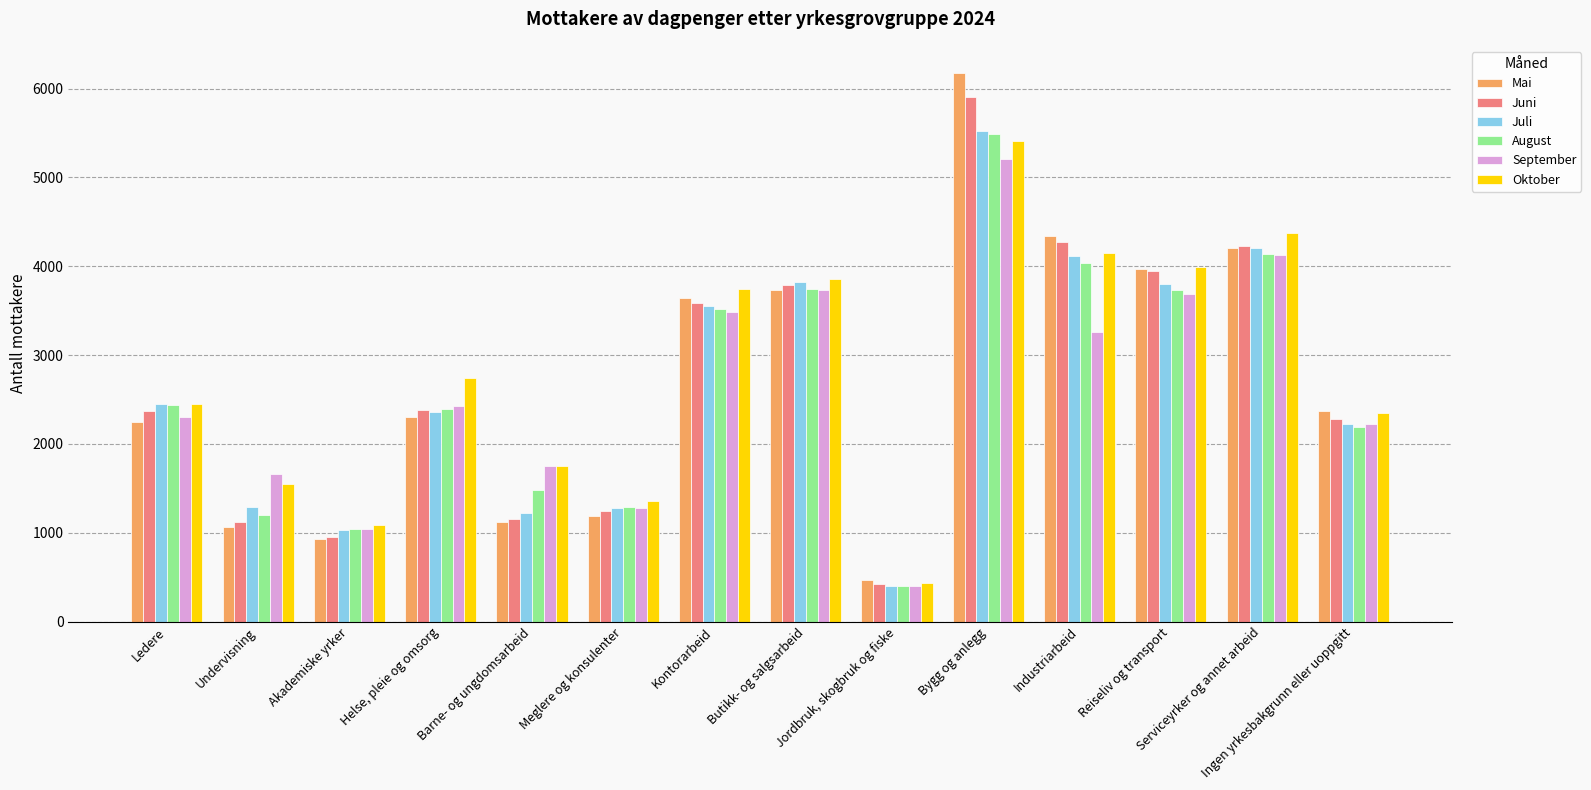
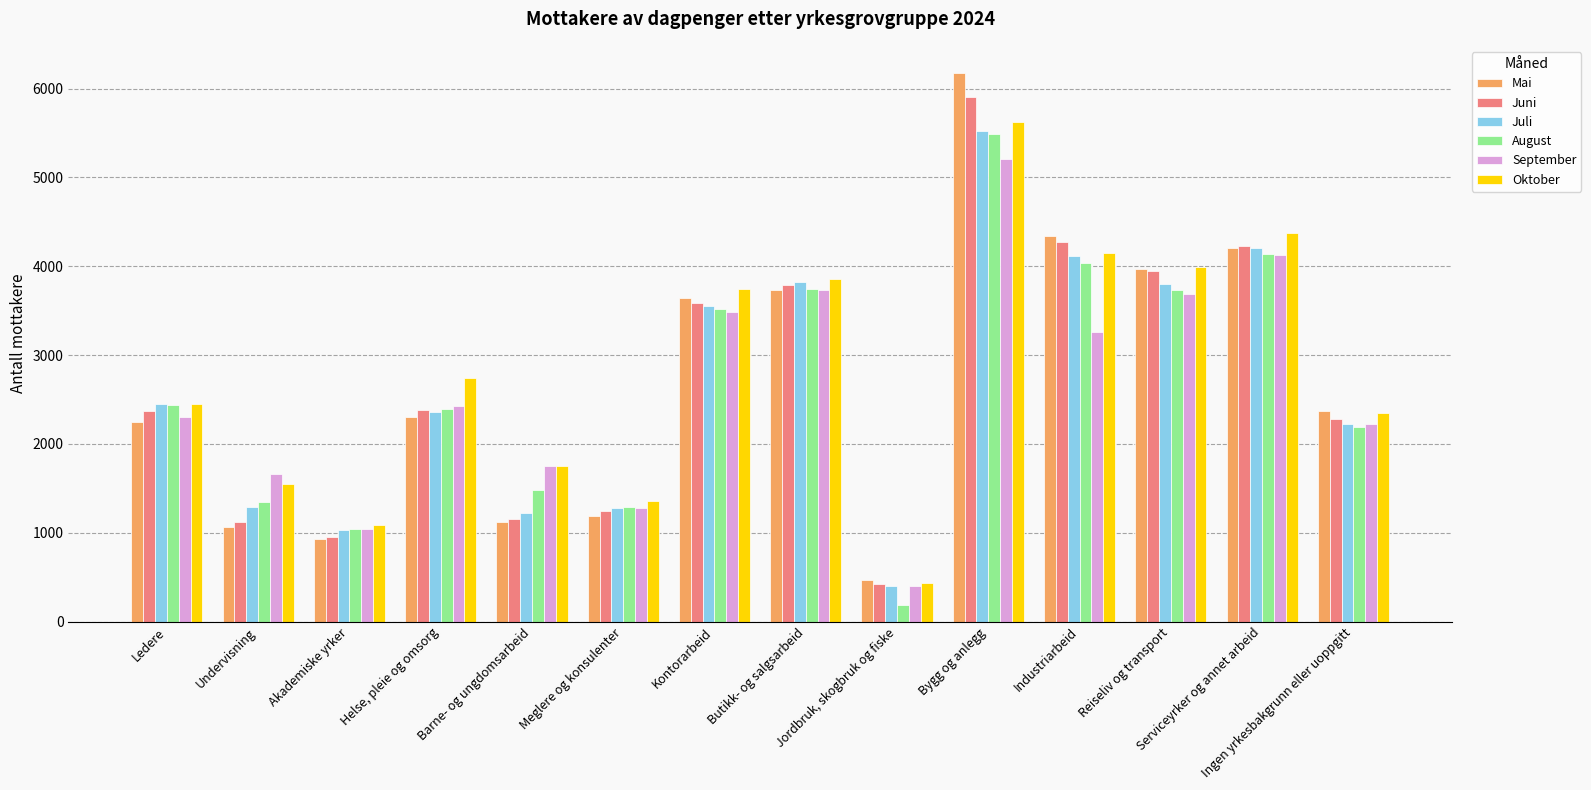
  {
    "Juli": {
      "Ledere": 2400,
      "Undervisning": 1300,
      "Akademiske yrker": 1000,
      "Helse, pleie og omsorg": 2400,
      "Barne- og ungdomsarbeid": 1200,
      "Meglere og konsulenter": 1300,
      "Kontorarbeid": 3600,
      "Butikk- og salgsarbeid": 3800,
      "Jordbruk, skogbruk og fiske": 400,
      "Bygg og anlegg": 5500,
      "Industriarbeid": 4100,
      "Reiseliv og transport": 3800,
      "Serviceyrker og annet arbeid": 4200,
      "Ingen yrkesbakgrunn eller uoppgitt": 2200
    },
    "August": {
      "Ledere": 2400,
-     "Undervisning": 1200,
+     "Undervisning": 1300,
      "Akademiske yrker": 1000,
      "Helse, pleie og omsorg": 2400,
      "Barne- og ungdomsarbeid": 1500,
      "Meglere og konsulenter": 1300,
      "Kontorarbeid": 3500,
      "Butikk- og salgsarbeid": 3700,
-     "Jordbruk, skogbruk og fiske": 400,
+     "Jordbruk, skogbruk og fiske": 200,
      "Bygg og anlegg": 5500,
      "Industriarbeid": 4000,
      "Reiseliv og transport": 3700,
      "Serviceyrker og annet arbeid": 4100,
      "Ingen yrkesbakgrunn eller uoppgitt": 2200
    },
    "September": {
      "Ledere": 2300,
      "Undervisning": 1700,
      "Akademiske yrker": 1000,
      "Helse, pleie og omsorg": 2400,
      "Barne- og ungdomsarbeid": 1800,
      "Meglere og konsulenter": 1300,
      "Kontorarbeid": 3500,
      "Butikk- og salgsarbeid": 3700,
      "Jordbruk, skogbruk og fiske": 400,
      "Bygg og anlegg": 5200,
      "Industriarbeid": 3300,
      "Reiseliv og transport": 3700,
      "Serviceyrker og annet arbeid": 4100,
      "Ingen yrkesbakgrunn eller uoppgitt": 2200
    },
    "Oktober": {
      "Ledere": 2400,
      "Undervisning": 1500,
      "Akademiske yrker": 1100,
      "Helse, pleie og omsorg": 2700,
      "Barne- og ungdomsarbeid": 1800,
      "Meglere og konsulenter": 1400,
      "Kontorarbeid": 3700,
      "Butikk- og salgsarbeid": 3900,
      "Jordbruk, skogbruk og fiske": 400,
-     "Bygg og anlegg": 5400,
+     "Bygg og anlegg": 5600,
      "Industriarbeid": 4200,
      "Reiseliv og transport": 4000,
      "Serviceyrker og annet arbeid": 4400,
      "Ingen yrkesbakgrunn eller uoppgitt": 2400
    }
  }
